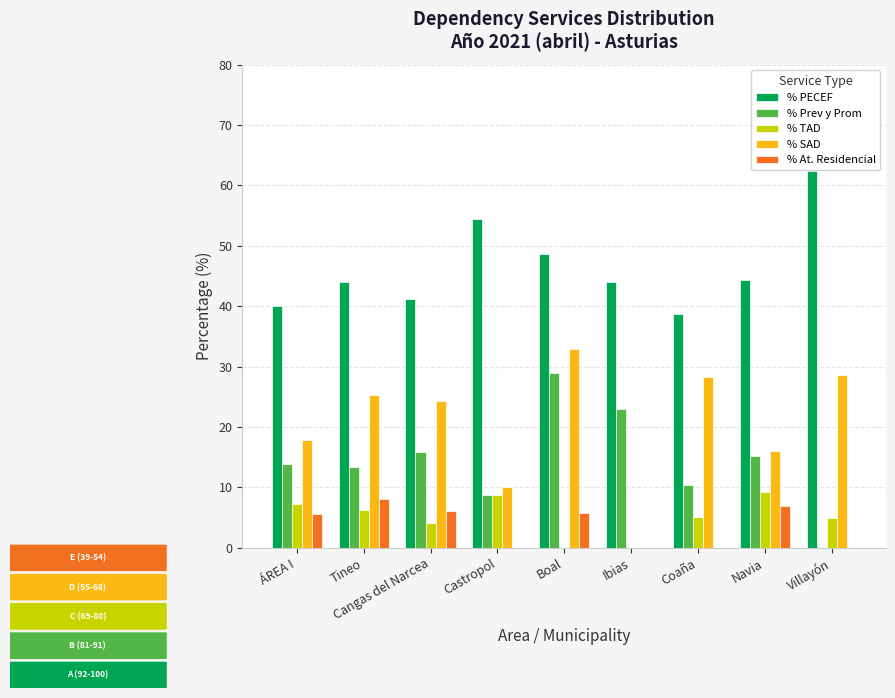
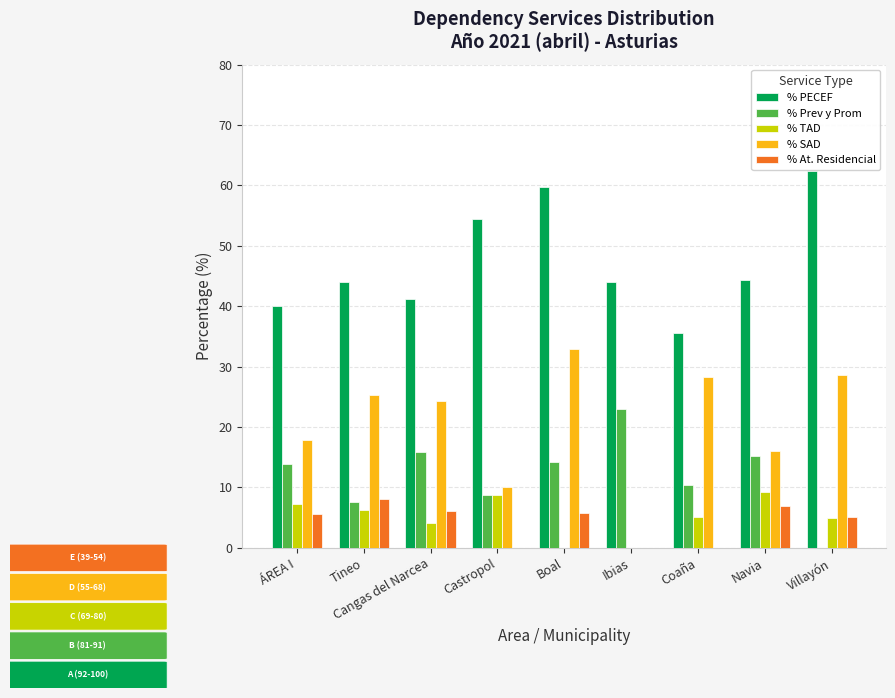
  {
    "% PECEF": {
      "ÁREA I": 40,
      "Tineo": 44,
      "Cangas del Narcea": 41,
      "Castropol": 54,
-     "Boal": 49,
+     "Boal": 60,
      "Ibias": 44,
-     "Coaña": 39,
+     "Coaña": 36,
      "Navia": 44,
      "Villayón": 62
    },
    "% Prev y Prom": {
      "ÁREA I": 14,
-     "Tineo": 13,
+     "Tineo": 8,
      "Cangas del Narcea": 16,
      "Castropol": 9,
-     "Boal": 29,
+     "Boal": 14,
      "Ibias": 23,
      "Coaña": 10,
      "Navia": 15,
      "Villayón": 0
    },
    "% TAD": {
      "ÁREA I": 7,
      "Tineo": 6,
      "Cangas del Narcea": 4,
      "Castropol": 9,
      "Boal": 0,
      "Ibias": 0,
      "Coaña": 5,
      "Navia": 9,
      "Villayón": 5
    },
    "% SAD": {
      "ÁREA I": 18,
      "Tineo": 25,
      "Cangas del Narcea": 24,
      "Castropol": 10,
      "Boal": 33,
      "Ibias": 0,
      "Coaña": 28,
      "Navia": 16,
      "Villayón": 29
    },
    "% At. Residencial": {
      "ÁREA I": 6,
      "Tineo": 8,
      "Cangas del Narcea": 6,
      "Castropol": 0,
      "Boal": 6,
      "Ibias": 0,
      "Coaña": 0,
      "Navia": 7,
-     "Villayón": 0
+     "Villayón": 5
    }
  }
